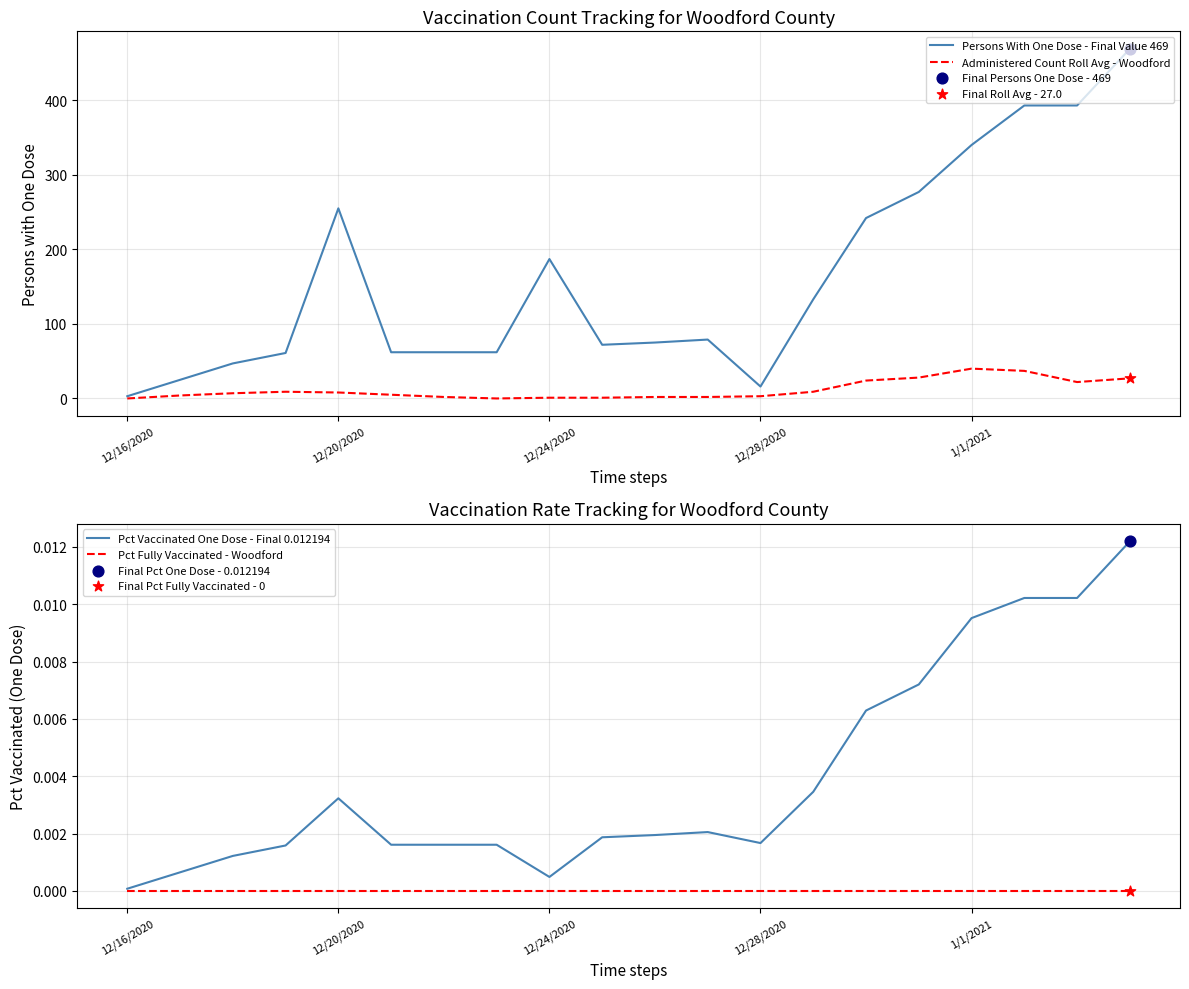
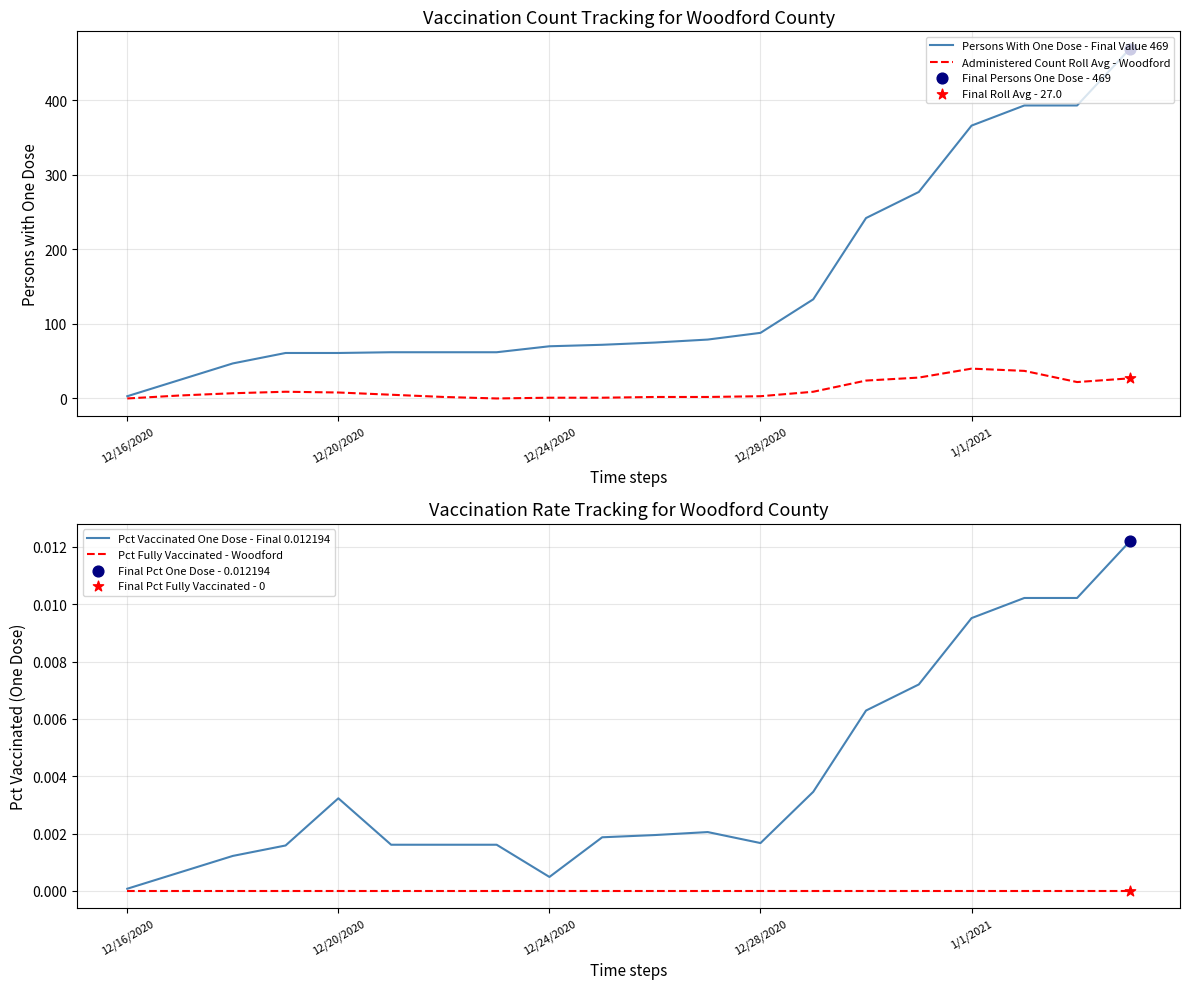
  {
    "Vaccination Count Tracking for Woodford County": {
      "Persons With One Dose - Final Value 469": {
-       "12/20/2020": 260,
-       "12/24/2020": 190,
-       "12/28/2020": 20,
-       "1/1/2021": 340
+       "12/20/2020": 60,
+       "12/24/2020": 70,
+       "12/28/2020": 90,
+       "1/1/2021": 370
      }
    },
    "Vaccination Rate Tracking for Woodford County": {
      "Pct Vaccinated One Dose - Final 0.012194": {
        "12/20/2020": 0.0032,
        "12/24/2020": 0.0005,
        "12/28/2020": 0.0017,
        "1/1/2021": 0.0095
      }
    }
  }
